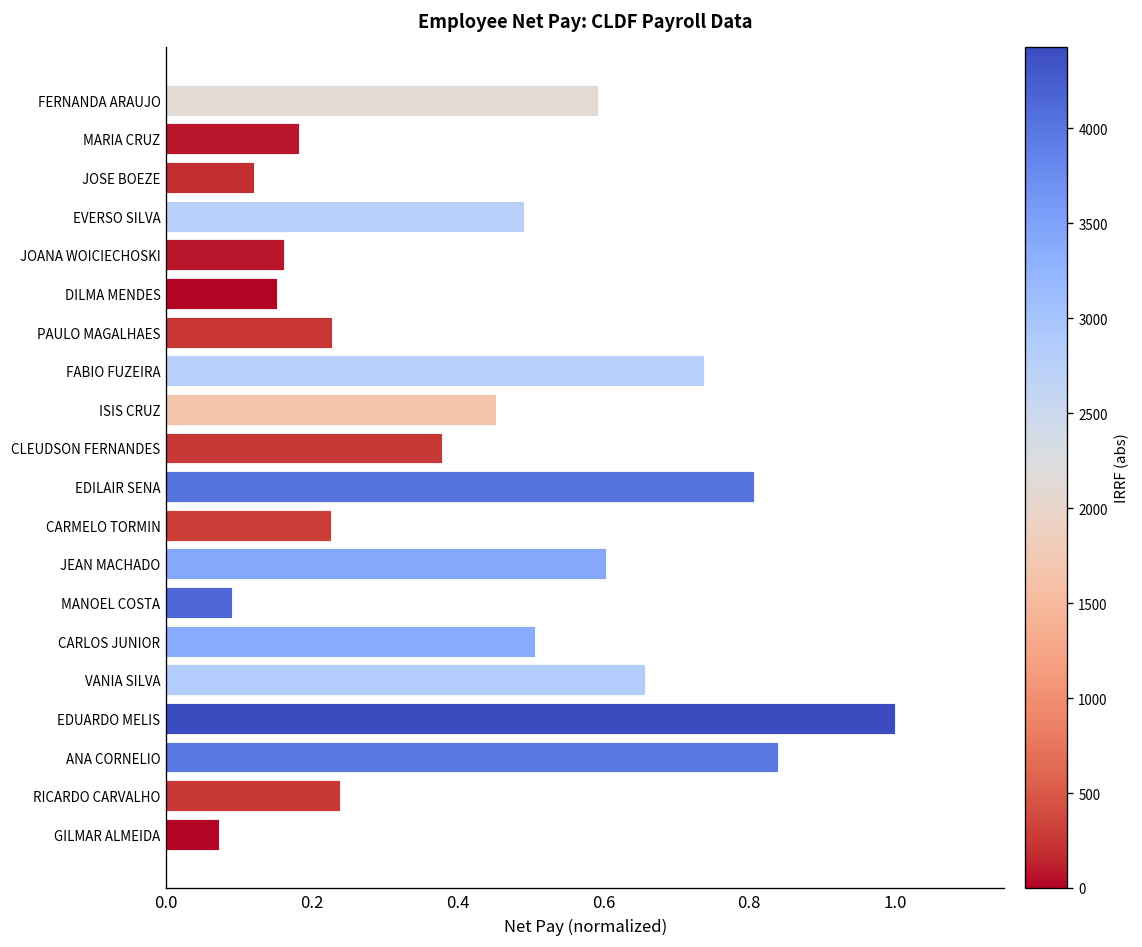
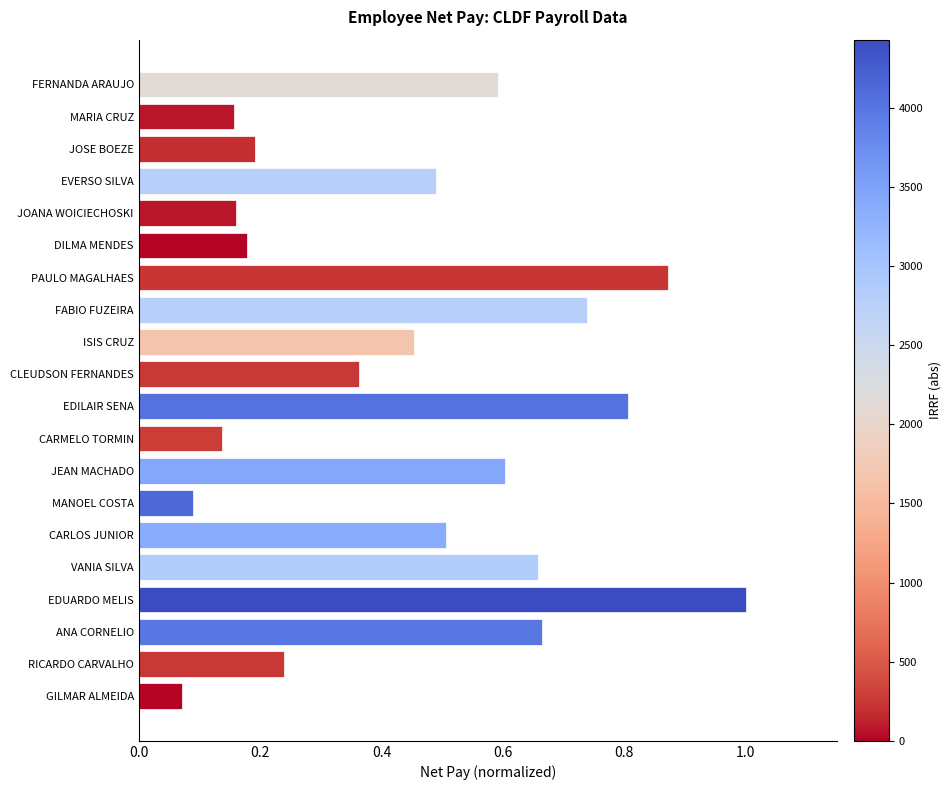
  {
    "FERNANDA ARAUJO": 0.59,
-   "MARIA CRUZ": 0.18,
-   "JOSE BOEZE": 0.12,
+   "MARIA CRUZ": 0.16,
+   "JOSE BOEZE": 0.19,
    "EVERSO SILVA": 0.49,
    "JOANA WOICIECHOSKI": 0.16,
-   "DILMA MENDES": 0.15,
-   "PAULO MAGALHAES": 0.23,
+   "DILMA MENDES": 0.18,
+   "PAULO MAGALHAES": 0.87,
    "FABIO FUZEIRA": 0.74,
    "ISIS CRUZ": 0.45,
-   "CLEUDSON FERNANDES": 0.38,
+   "CLEUDSON FERNANDES": 0.36,
    "EDILAIR SENA": 0.81,
-   "CARMELO TORMIN": 0.23,
+   "CARMELO TORMIN": 0.14,
    "JEAN MACHADO": 0.60,
    "MANOEL COSTA": 0.09,
    "CARLOS JUNIOR": 0.51,
    "VANIA SILVA": 0.66,
    "EDUARDO MELIS": 1.00,
-   "ANA CORNELIO": 0.84,
+   "ANA CORNELIO": 0.66,
    "RICARDO CARVALHO": 0.24,
    "GILMAR ALMEIDA": 0.07
  }
